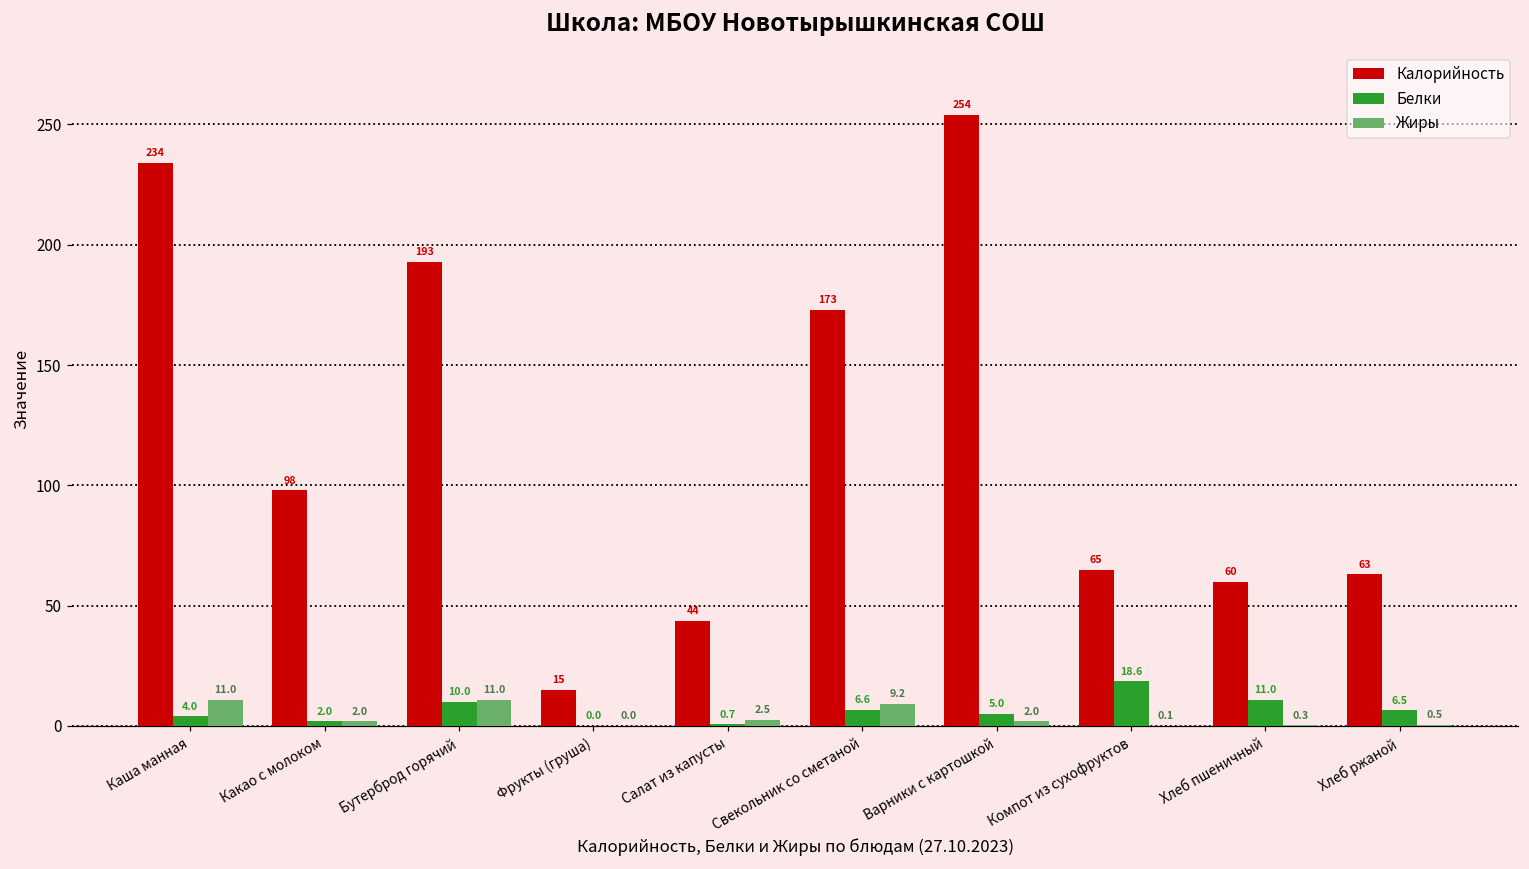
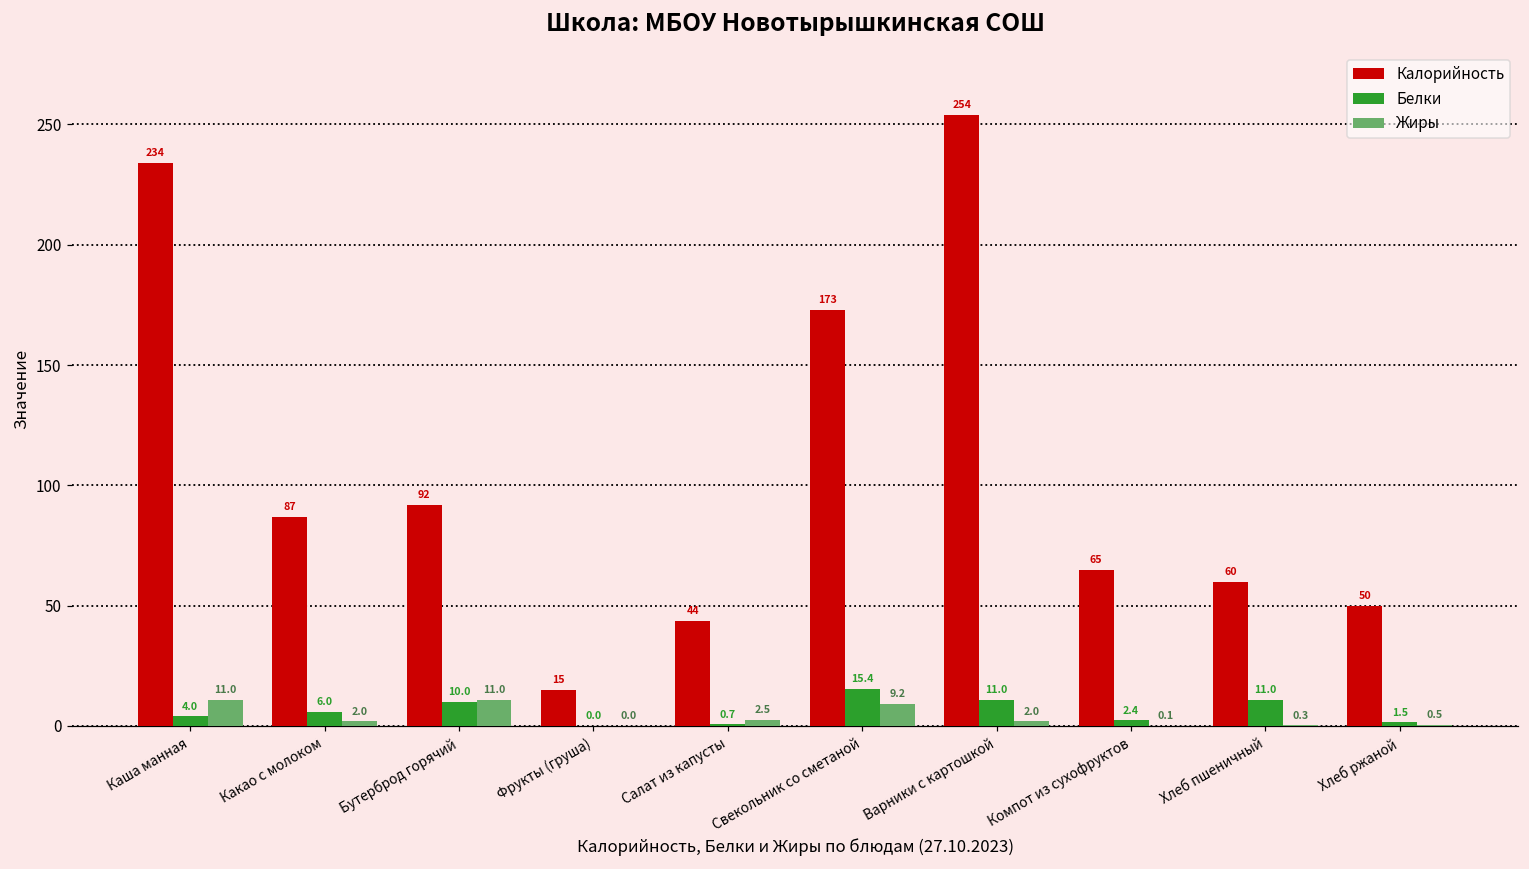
  {
    "Калорийность": {
      "Каша манная": 234,
-     "Какао с молоком": 98,
-     "Бутерброд горячий": 193,
+     "Какао с молоком": 87,
+     "Бутерброд горячий": 92,
      "Фрукты (груша)": 15,
      "Салат из капусты": 44,
      "Свекольник со сметаной": 173,
      "Варники с картошкой": 254,
      "Компот из сухофруктов": 65,
      "Хлеб пшеничный": 60,
-     "Хлеб ржаной": 63
+     "Хлеб ржаной": 50
    },
    "Белки": {
      "Каша манная": 4.0,
-     "Какао с молоком": 2.0,
+     "Какао с молоком": 6.0,
      "Бутерброд горячий": 10.0,
      "Фрукты (груша)": 0.0,
      "Салат из капусты": 0.7,
-     "Свекольник со сметаной": 6.6,
-     "Варники с картошкой": 5.0,
-     "Компот из сухофруктов": 18.6,
+     "Свекольник со сметаной": 15.4,
+     "Варники с картошкой": 11.0,
+     "Компот из сухофруктов": 2.4,
      "Хлеб пшеничный": 11.0,
-     "Хлеб ржаной": 6.5
+     "Хлеб ржаной": 1.5
    },
    "Жиры": {
      "Каша манная": 11.0,
      "Какао с молоком": 2.0,
      "Бутерброд горячий": 11.0,
      "Фрукты (груша)": 0.0,
      "Салат из капусты": 2.5,
      "Свекольник со сметаной": 9.2,
      "Варники с картошкой": 2.0,
      "Компот из сухофруктов": 0.1,
      "Хлеб пшеничный": 0.3,
      "Хлеб ржаной": 0.5
    }
  }
